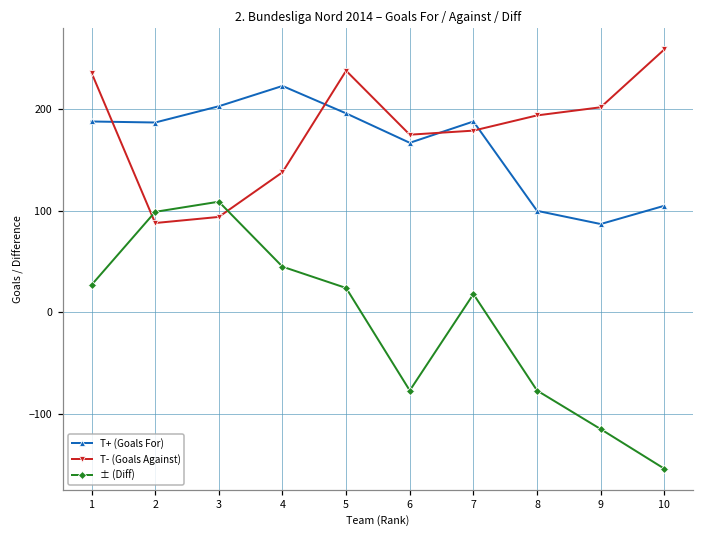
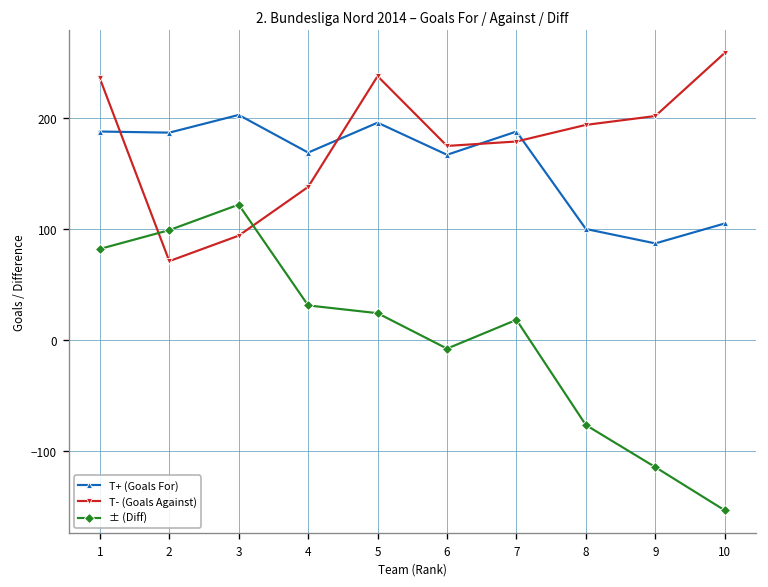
  {
    "T+ (Goals For)": {
      "1": 190,
      "2": 190,
      "3": 200,
-     "4": 220,
+     "4": 170,
      "5": 200,
      "6": 170,
      "7": 190,
      "8": 100,
      "9": 90,
      "10": 110
    },
    "T- (Goals Against)": {
      "1": 240,
-     "2": 90,
+     "2": 70,
      "3": 90,
      "4": 140,
      "5": 240,
      "6": 180,
      "7": 180,
      "8": 190,
      "9": 200,
      "10": 260
    },
    "± (Diff)": {
-     "1": 30,
+     "1": 80,
      "2": 100,
-     "3": 110,
-     "4": 50,
+     "3": 120,
+     "4": 30,
      "5": 20,
-     "6": -80,
+     "6": -10,
      "7": 20,
      "8": -80,
      "9": -120,
      "10": -150
    }
  }
